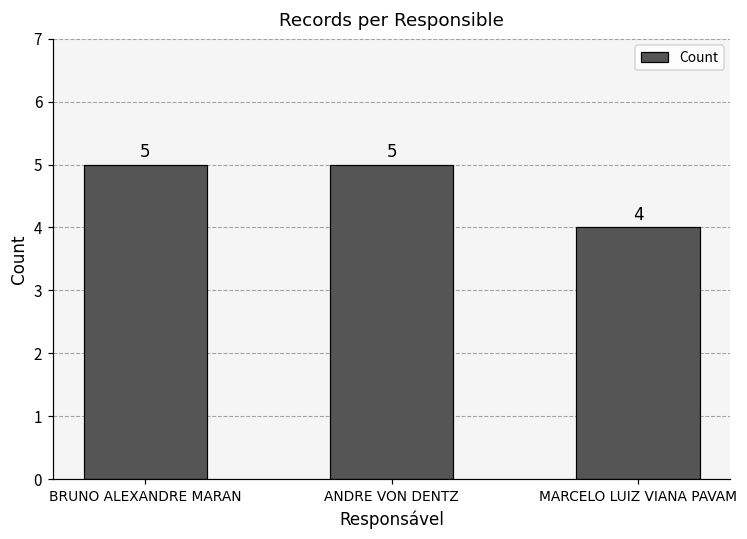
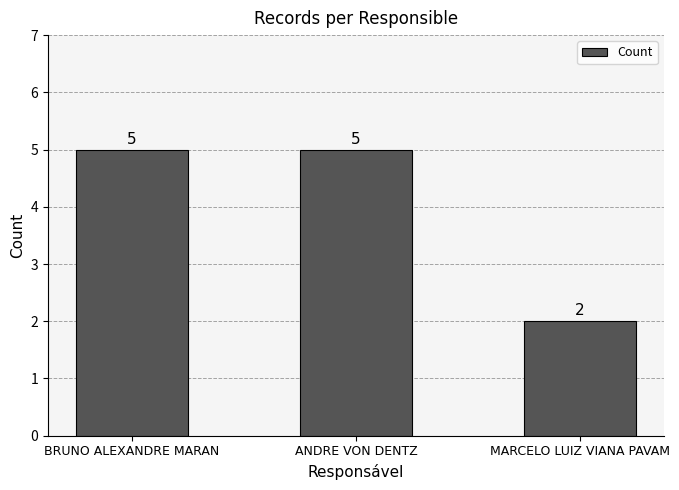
  {
    "BRUNO ALEXANDRE MARAN": 5,
    "ANDRE VON DENTZ": 5,
-   "MARCELO LUIZ VIANA PAVAM": 4
+   "MARCELO LUIZ VIANA PAVAM": 2
  }
